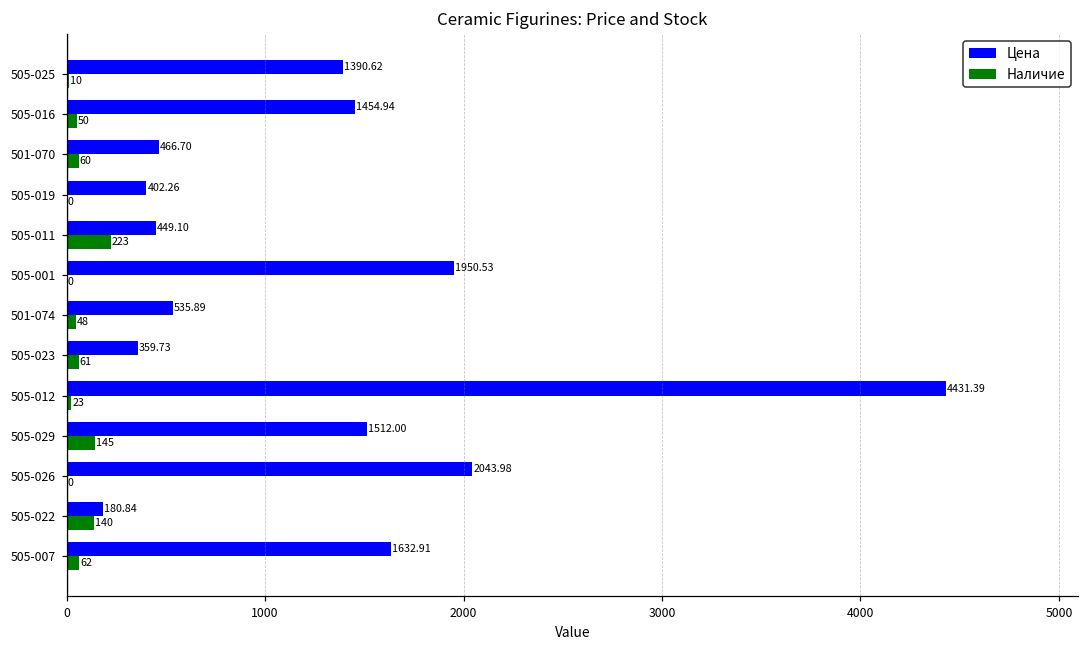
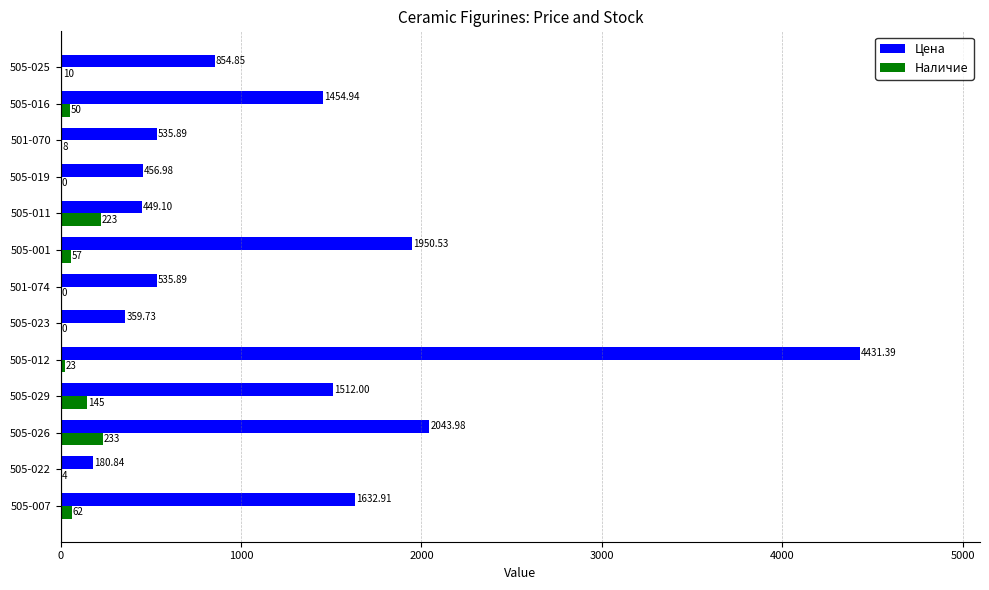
  {
    "Цена": {
-     "505-025": 1390.62,
+     "505-025": 854.85,
      "505-016": 1454.94,
-     "501-070": 466.70,
-     "505-019": 402.26,
+     "501-070": 535.89,
+     "505-019": 456.98,
      "505-011": 449.10,
      "505-001": 1950.53,
      "501-074": 535.89,
      "505-023": 359.73,
      "505-012": 4431.39,
      "505-029": 1512.00,
      "505-026": 2043.98,
      "505-022": 180.84,
      "505-007": 1632.91
    },
    "Наличие": {
      "505-025": 10,
      "505-016": 50,
-     "501-070": 60,
+     "501-070": 8,
      "505-019": 0,
      "505-011": 223,
-     "505-001": 0,
-     "501-074": 48,
-     "505-023": 61,
+     "505-001": 57,
+     "501-074": 0,
+     "505-023": 0,
      "505-012": 23,
      "505-029": 145,
-     "505-026": 0,
-     "505-022": 140,
+     "505-026": 233,
+     "505-022": 4,
      "505-007": 62
    }
  }
